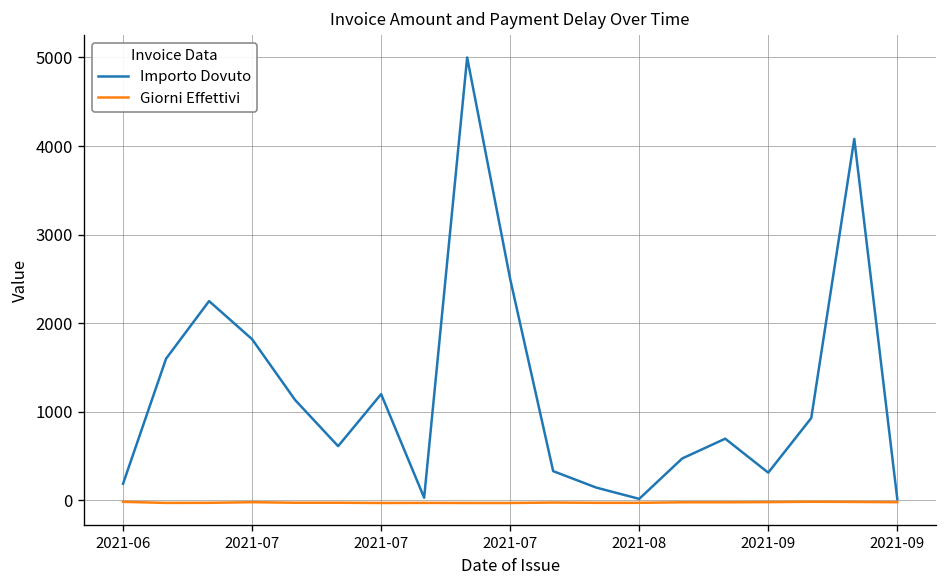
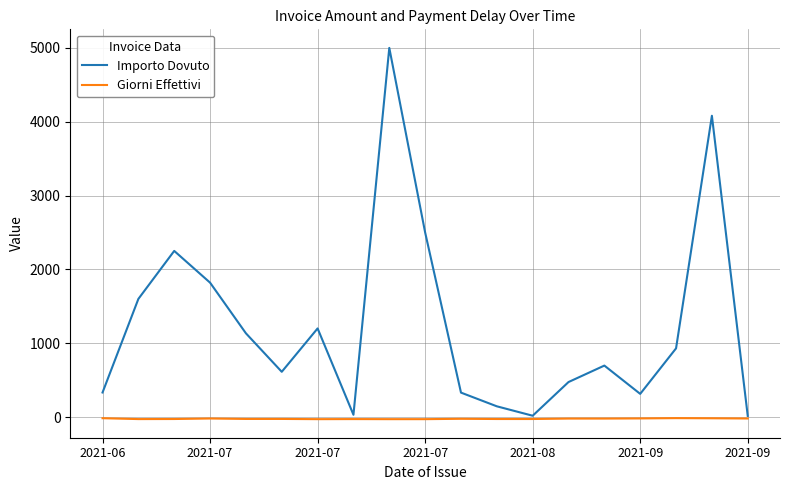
  {
    "Importo Dovuto": {
-     "2021-06": 200,
+     "2021-06": 300,
      "2021-08": 0
    },
    "Giorni Effettivi": {
      "2021-06": 0,
      "2021-08": 0
    }
  }
